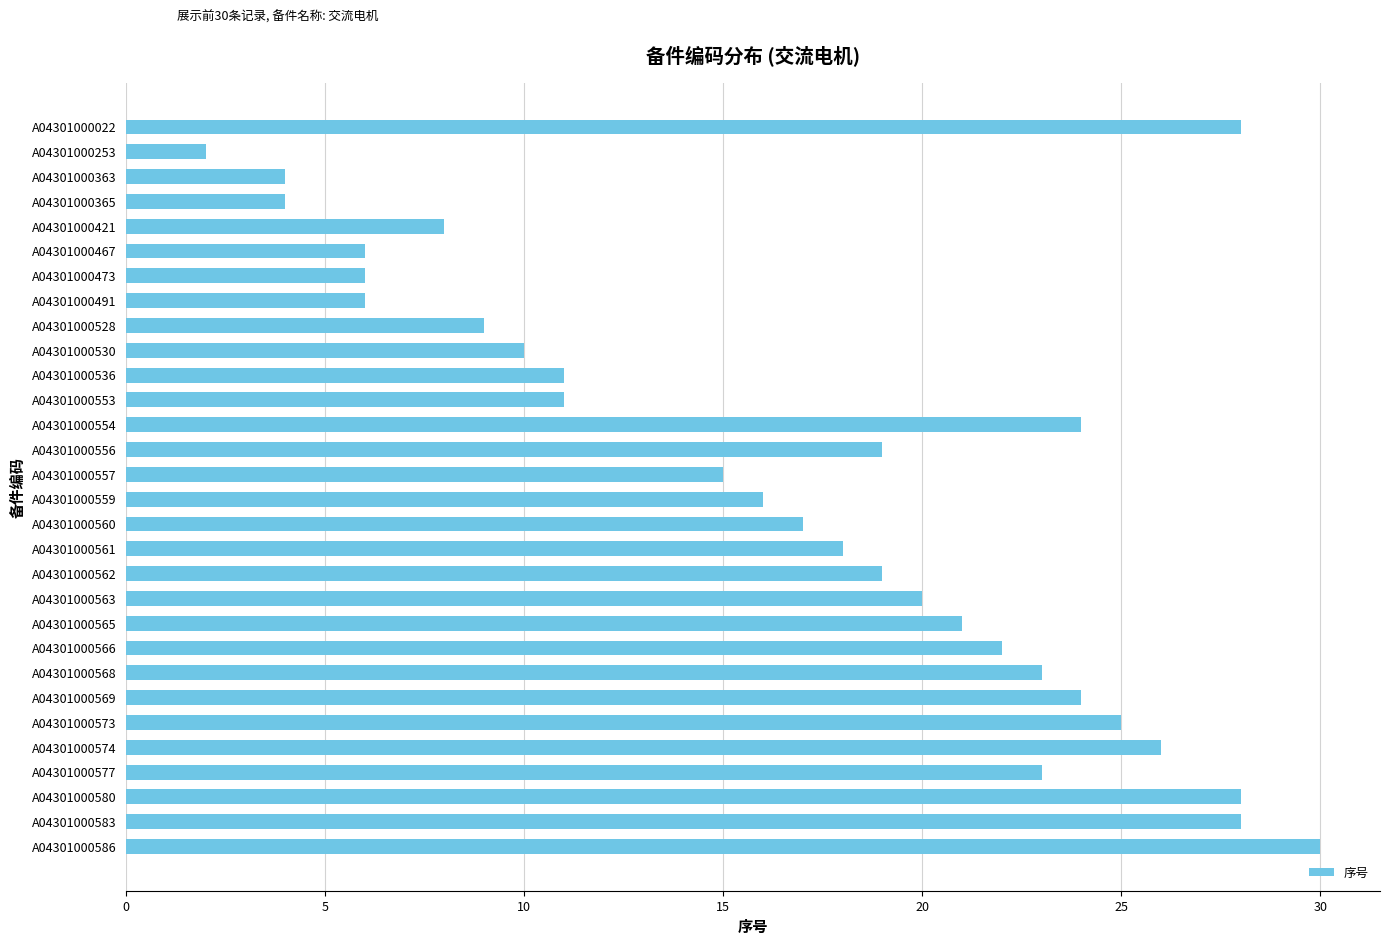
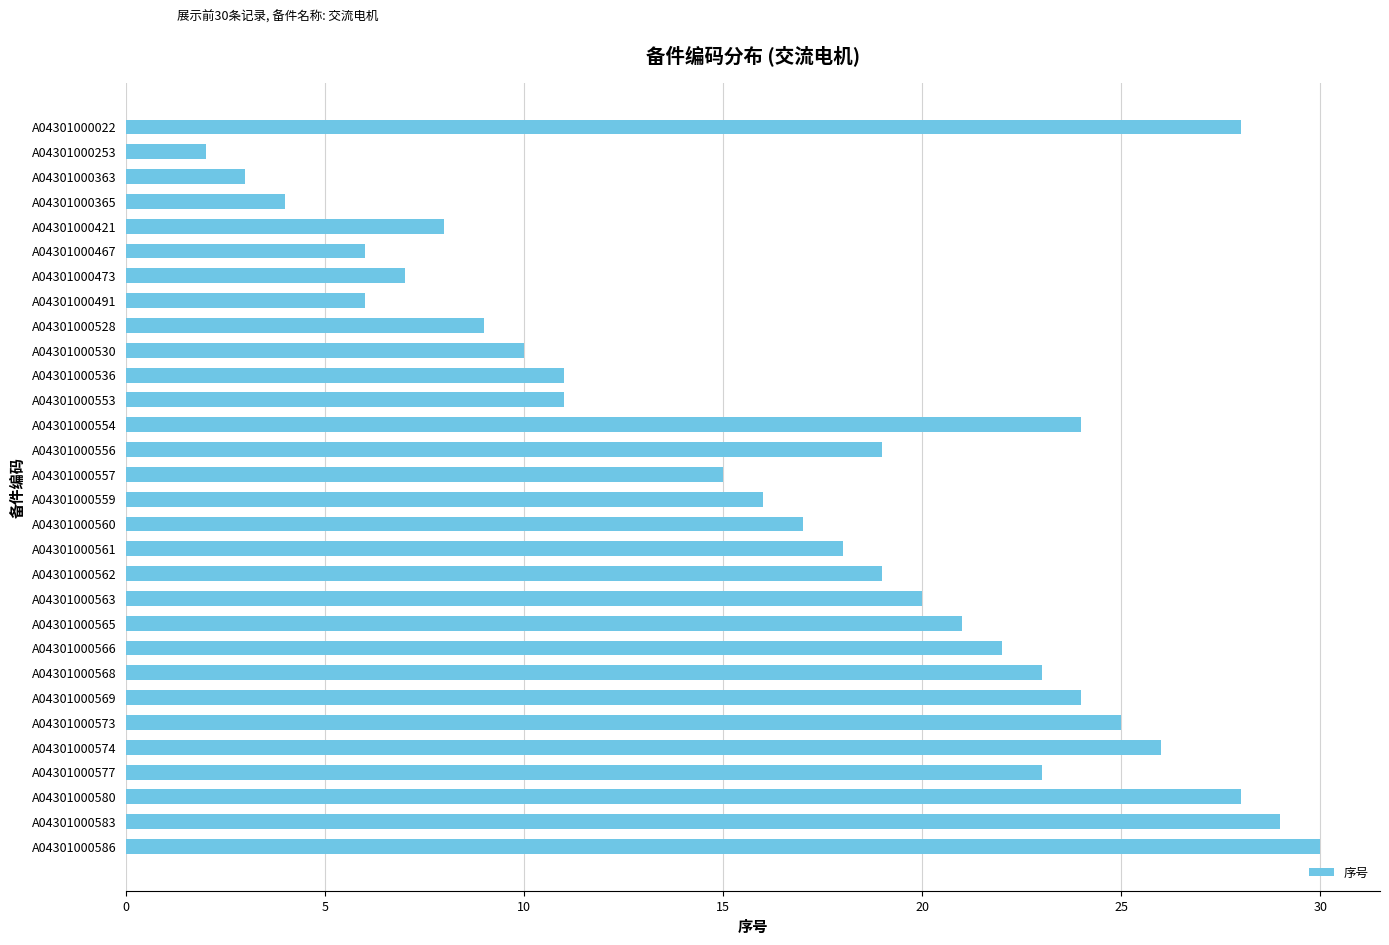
  {
    "A04301000022": 28,
    "A04301000253": 2,
-   "A04301000363": 4,
+   "A04301000363": 3,
    "A04301000365": 4,
    "A04301000421": 8,
    "A04301000467": 6,
-   "A04301000473": 6,
+   "A04301000473": 7,
    "A04301000491": 6,
    "A04301000528": 9,
    "A04301000530": 10,
    "A04301000536": 11,
    "A04301000553": 11,
    "A04301000554": 24,
    "A04301000556": 19,
    "A04301000557": 15,
    "A04301000559": 16,
    "A04301000560": 17,
    "A04301000561": 18,
    "A04301000562": 19,
    "A04301000563": 20,
    "A04301000565": 21,
    "A04301000566": 22,
    "A04301000568": 23,
    "A04301000569": 24,
    "A04301000573": 25,
    "A04301000574": 26,
    "A04301000577": 23,
    "A04301000580": 28,
-   "A04301000583": 28,
+   "A04301000583": 29,
    "A04301000586": 30
  }
